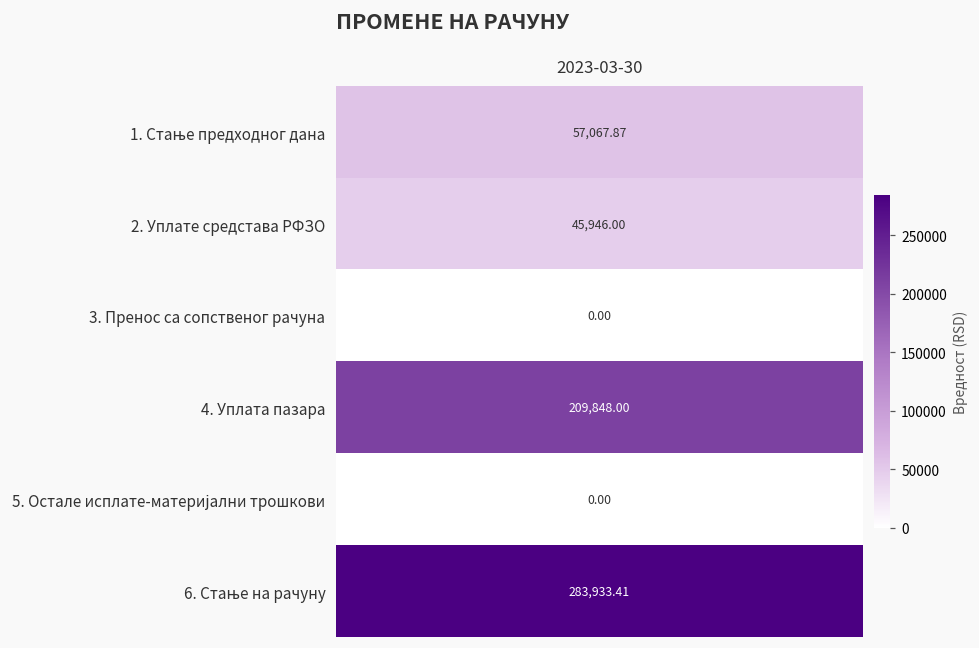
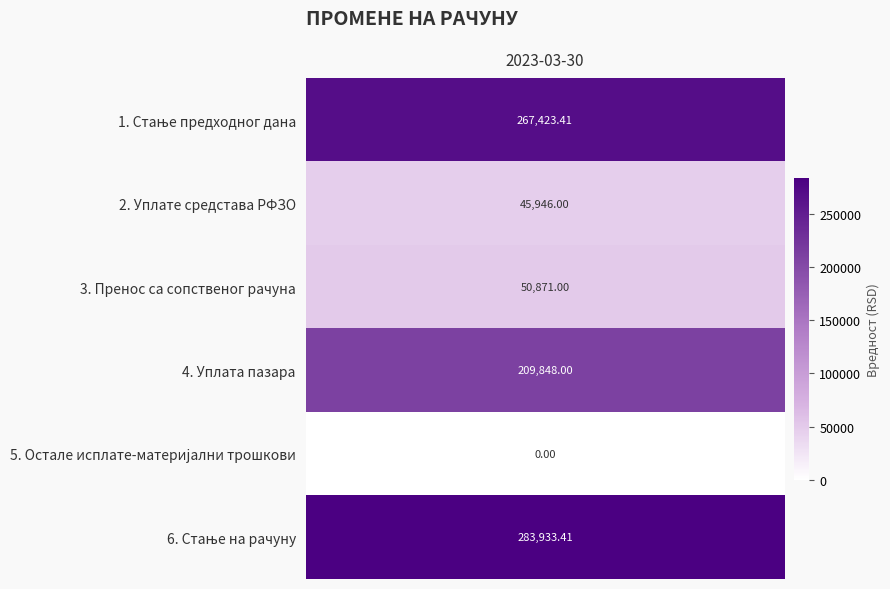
  {
    "1. Стање предходног дана": {
-     "2023-03-30": "57,067.87"
+     "2023-03-30": "267,423.41"
    },
    "2. Уплате средстава РФЗО": {
      "2023-03-30": "45,946.00"
    },
    "3. Пренос са сопственог рачуна": {
-     "2023-03-30": "0.00"
+     "2023-03-30": "50,871.00"
    },
    "4. Уплата пазара": {
      "2023-03-30": "209,848.00"
    },
    "5. Остале исплате-материјални трошкови": {
      "2023-03-30": "0.00"
    },
    "6. Стање на рачуну": {
      "2023-03-30": "283,933.41"
    }
  }
